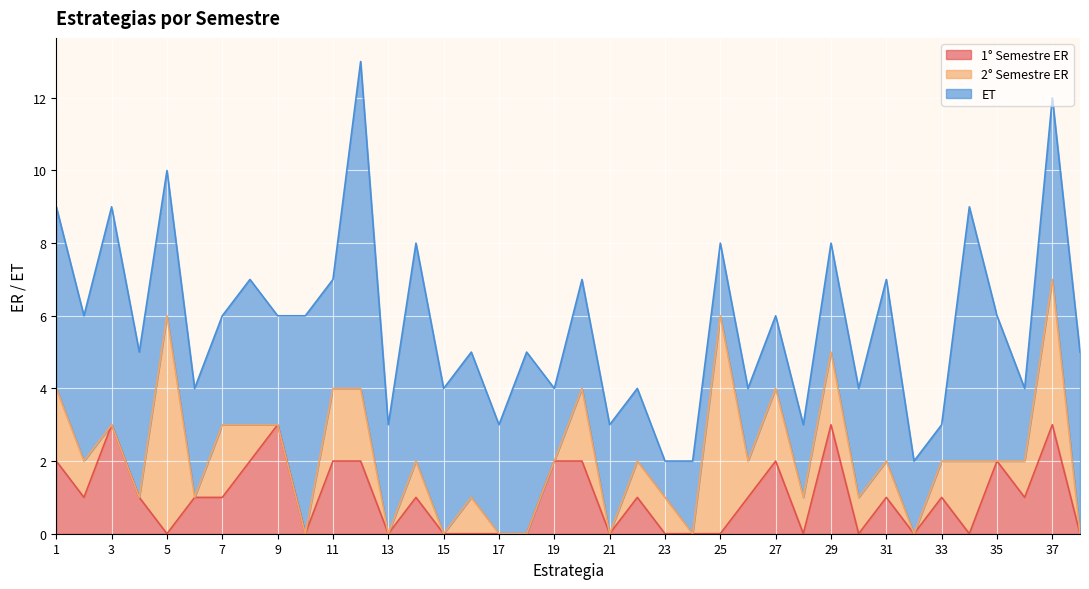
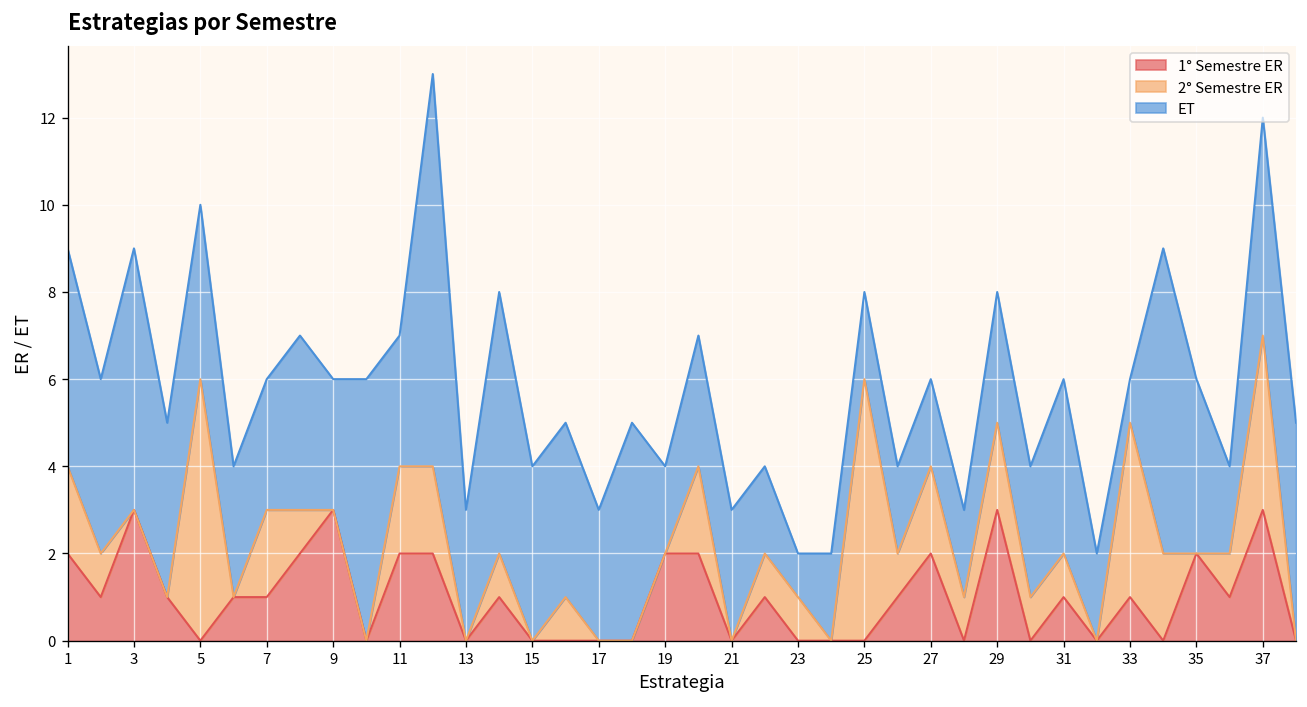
  {
    "1° Semestre ER": {
      "1": 2,
      "5": 0,
      "7": 1,
      "11": 2,
      "23": 0,
      "25": 0,
      "27": 2,
      "29": 3,
      "31": 1,
      "33": 1,
      "37": 3
    },
    "2° Semestre ER": {
      "1": 4,
      "5": 6,
      "7": 3,
      "11": 4,
      "23": 1,
      "25": 6,
      "27": 4,
      "29": 5,
      "31": 2,
-     "33": 1,
+     "33": 4,
      "37": 7
    },
    "ET": {
      "1": 9,
      "3": 9,
      "5": 10,
      "7": 6,
      "9": 6,
      "11": 7,
      "13": 3,
      "15": 4,
      "17": 3,
      "19": 4,
      "21": 3,
      "23": 2,
      "25": 8,
      "27": 6,
      "29": 8,
-     "31": 5,
+     "31": 4,
      "35": 6
    }
  }
